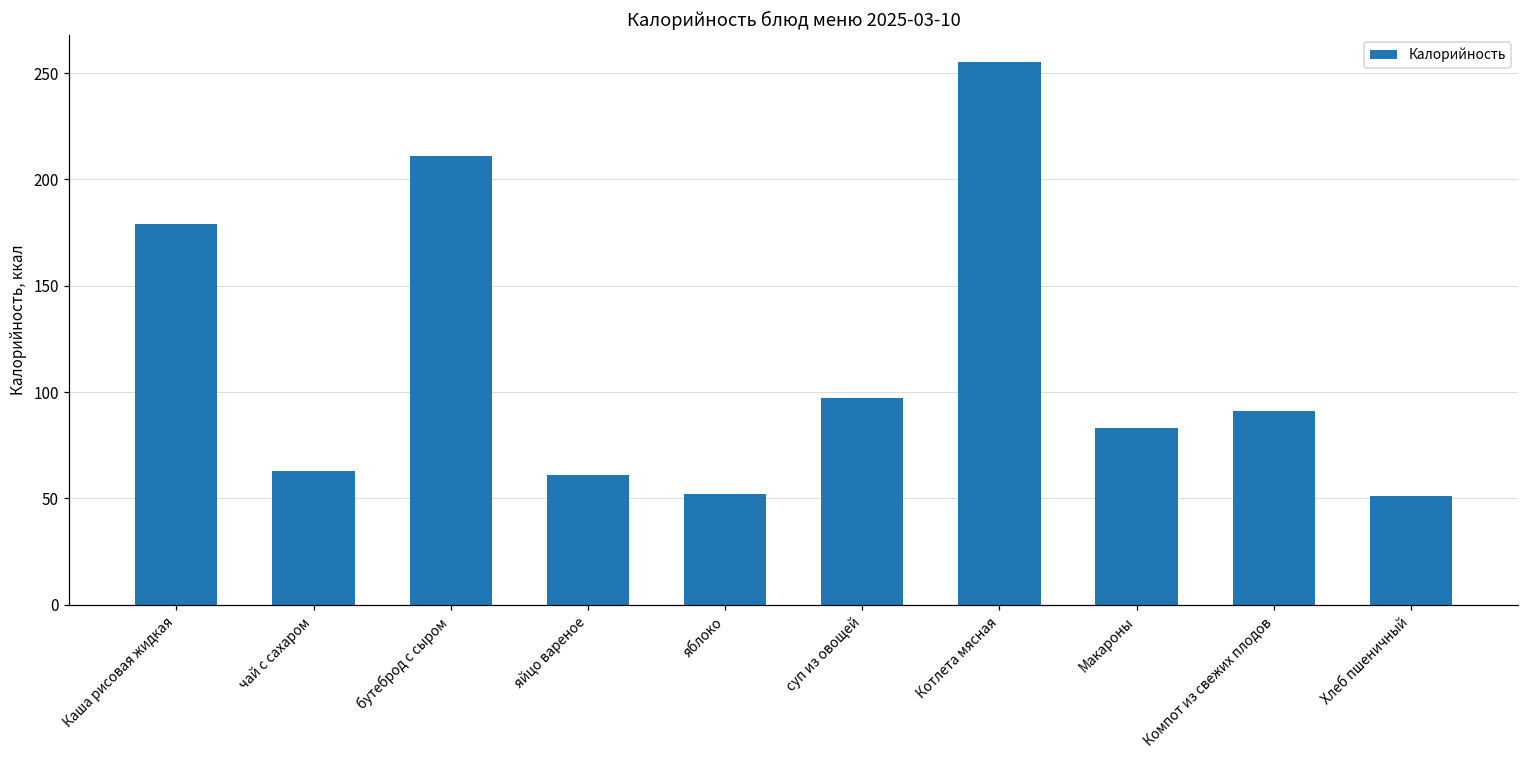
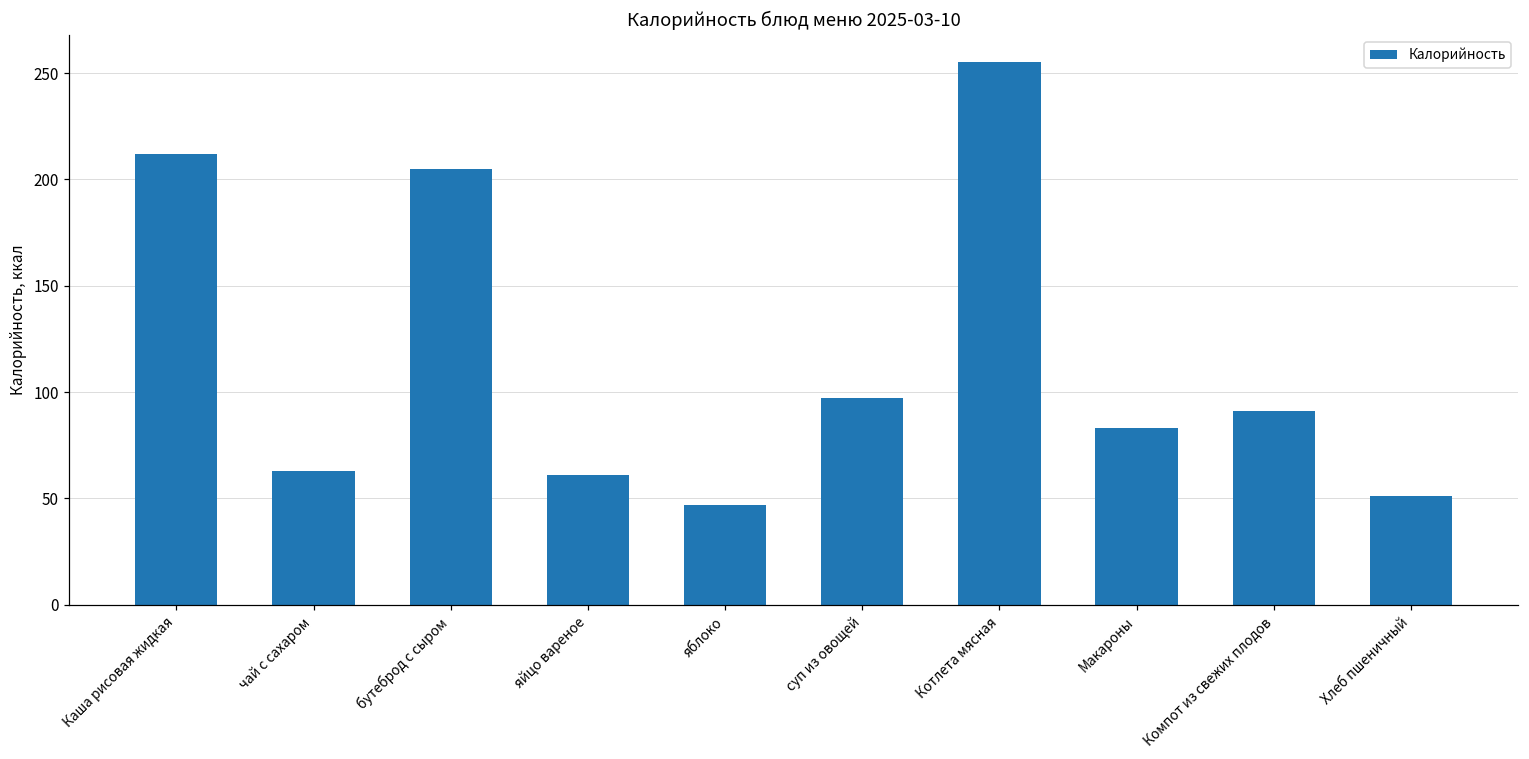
  {
-   "Каша рисовая жидкая": 179,
+   "Каша рисовая жидкая": 212,
    "чай с сахаром": 63,
-   "бутеброд с сыром": 211,
+   "бутеброд с сыром": 205,
    "яйцо вареное": 61,
-   "яблоко": 52,
+   "яблоко": 47,
    "суп из овощей": 97,
    "Котлета мясная": 255,
    "Макароны": 83,
    "Компот из свежих плодов": 91,
    "Хлеб пшеничный": 51
  }
